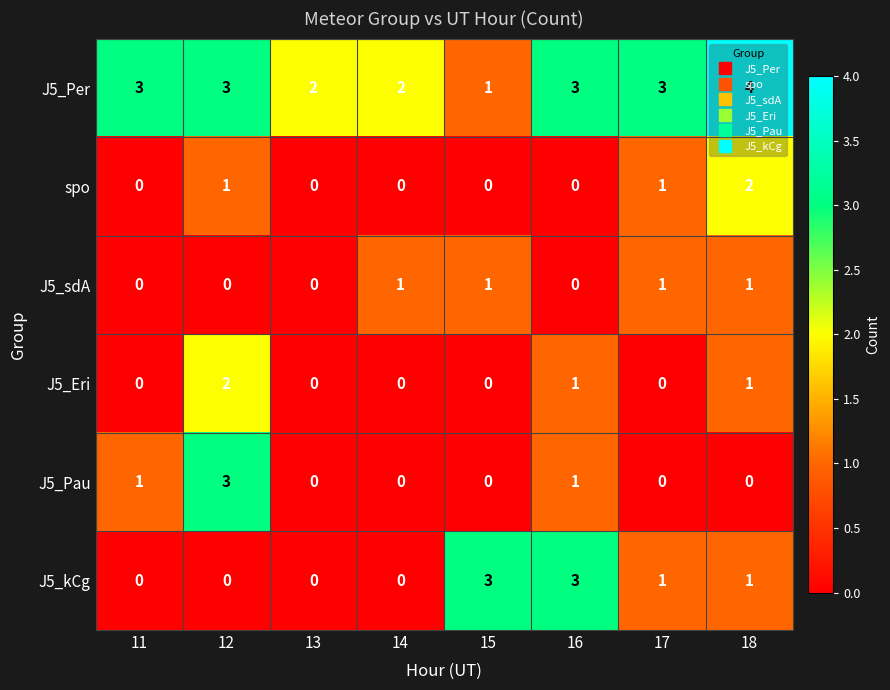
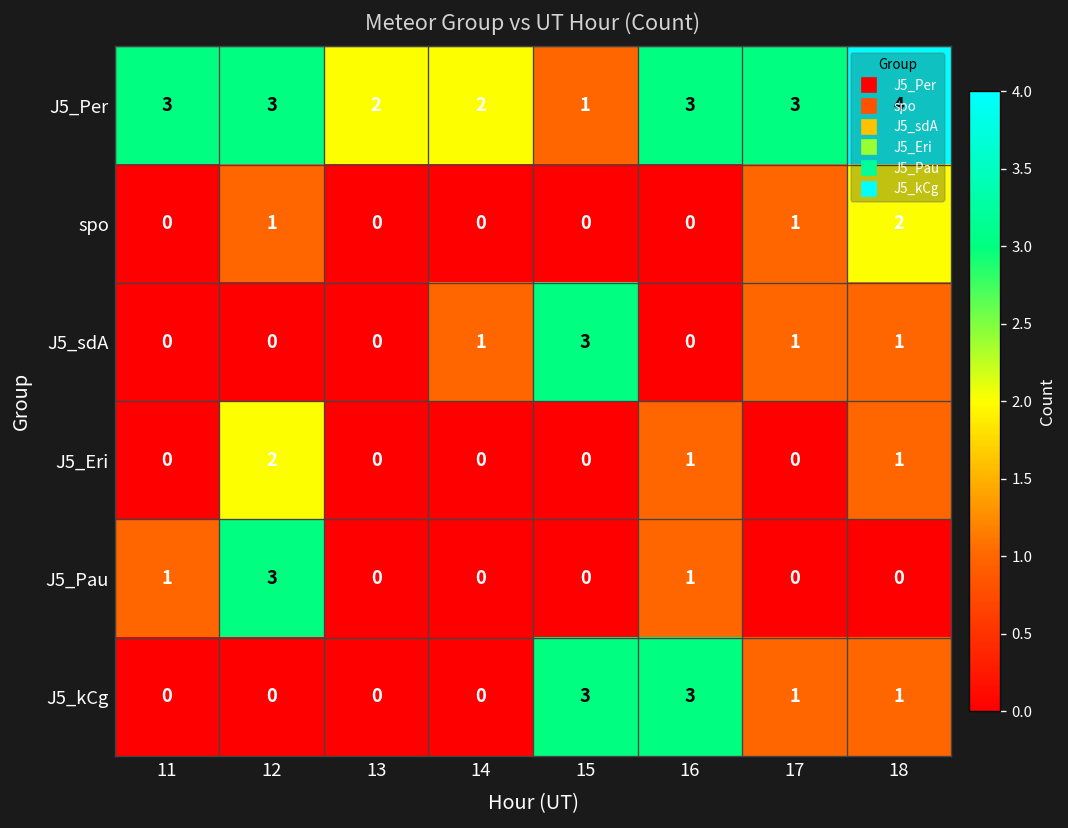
  {
    "J5_Per": {
      "11": 3,
      "12": 3,
      "13": 2,
      "14": 2,
      "15": 1,
      "16": 3,
      "17": 3
    },
    "spo": {
      "11": 0,
      "12": 1,
      "13": 0,
      "14": 0,
      "15": 0,
      "16": 0,
      "17": 1,
      "18": 2
    },
    "J5_sdA": {
      "11": 0,
      "12": 0,
      "13": 0,
      "14": 1,
-     "15": 1,
+     "15": 3,
      "16": 0,
      "17": 1,
      "18": 1
    },
    "J5_Eri": {
      "11": 0,
      "12": 2,
      "13": 0,
      "14": 0,
      "15": 0,
      "16": 1,
      "17": 0,
      "18": 1
    },
    "J5_Pau": {
      "11": 1,
      "12": 3,
      "13": 0,
      "14": 0,
      "15": 0,
      "16": 1,
      "17": 0,
      "18": 0
    },
    "J5_kCg": {
      "11": 0,
      "12": 0,
      "13": 0,
      "14": 0,
      "15": 3,
      "16": 3,
      "17": 1,
      "18": 1
    }
  }
